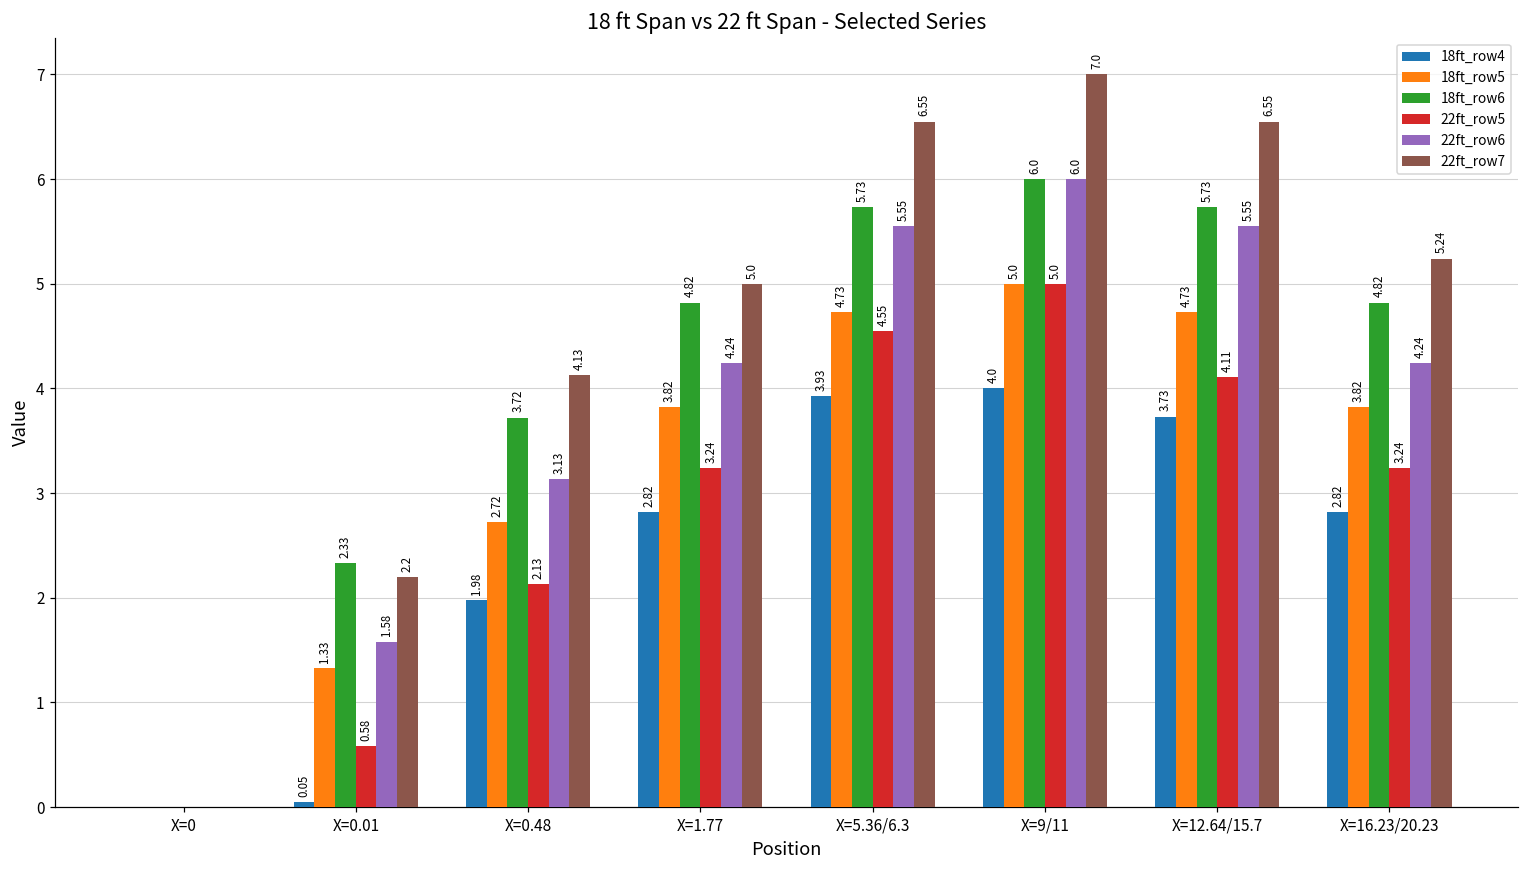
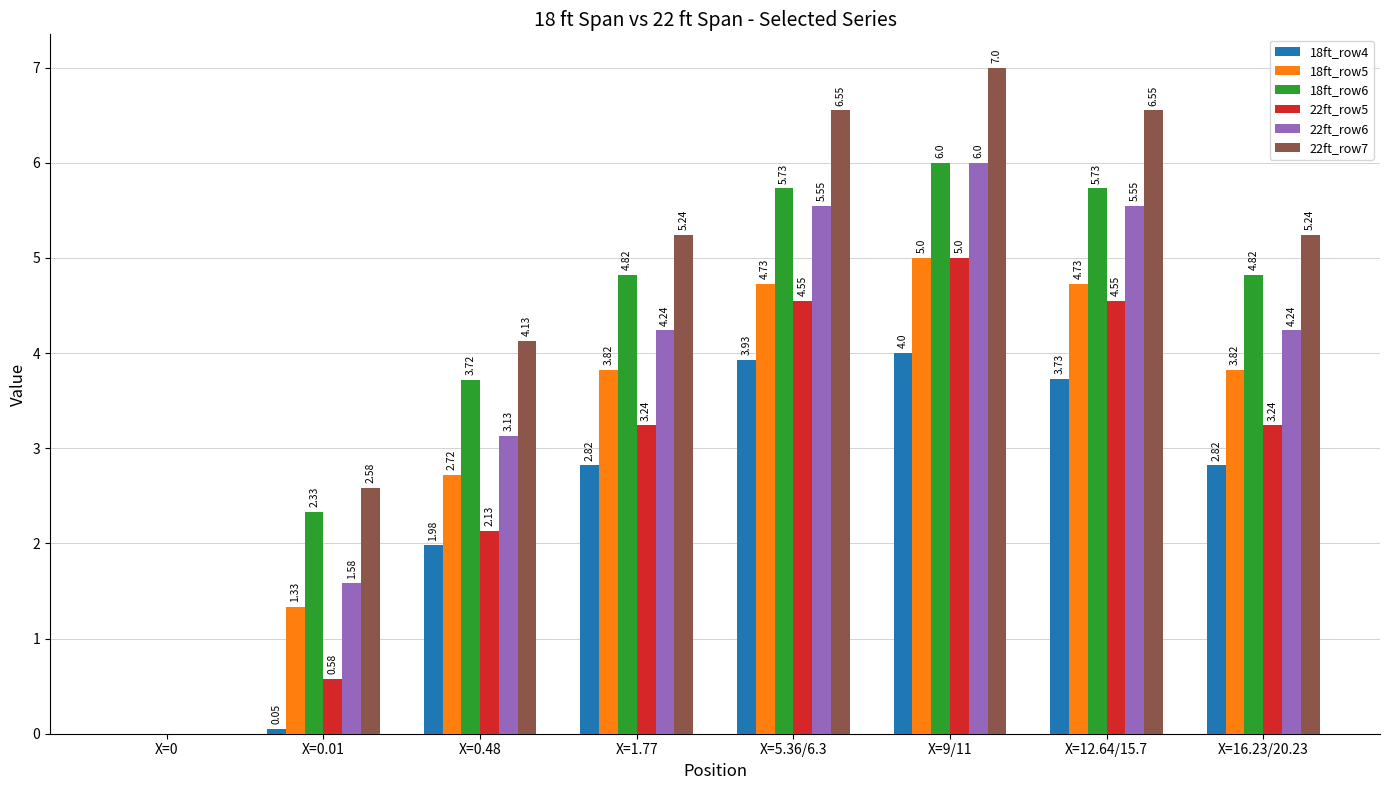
  {
    "18ft_row4": {
      "X=0.01": 0.05,
      "X=0.48": 1.98,
      "X=1.77": 2.82,
      "X=5.36/6.3": 3.93,
      "X=9/11": 4.0,
      "X=12.64/15.7": 3.73,
      "X=16.23/20.23": 2.82
    },
    "18ft_row5": {
      "X=0.01": 1.33,
      "X=0.48": 2.72,
      "X=1.77": 3.82,
      "X=5.36/6.3": 4.73,
      "X=9/11": 5.0,
      "X=12.64/15.7": 4.73,
      "X=16.23/20.23": 3.82
    },
    "18ft_row6": {
      "X=0.01": 2.33,
      "X=0.48": 3.72,
      "X=1.77": 4.82,
      "X=5.36/6.3": 5.73,
      "X=9/11": 6.0,
      "X=12.64/15.7": 5.73,
      "X=16.23/20.23": 4.82
    },
    "22ft_row5": {
      "X=0.01": 0.58,
      "X=0.48": 2.13,
      "X=1.77": 3.24,
      "X=5.36/6.3": 4.55,
      "X=9/11": 5.0,
-     "X=12.64/15.7": 4.11,
+     "X=12.64/15.7": 4.55,
      "X=16.23/20.23": 3.24
    },
    "22ft_row6": {
      "X=0.01": 1.58,
      "X=0.48": 3.13,
      "X=1.77": 4.24,
      "X=5.36/6.3": 5.55,
      "X=9/11": 6.0,
      "X=12.64/15.7": 5.55,
      "X=16.23/20.23": 4.24
    },
    "22ft_row7": {
-     "X=0.01": 2.2,
+     "X=0.01": 2.58,
      "X=0.48": 4.13,
-     "X=1.77": 5.0,
+     "X=1.77": 5.24,
      "X=5.36/6.3": 6.55,
      "X=9/11": 7.0,
      "X=12.64/15.7": 6.55,
      "X=16.23/20.23": 5.24
    }
  }
